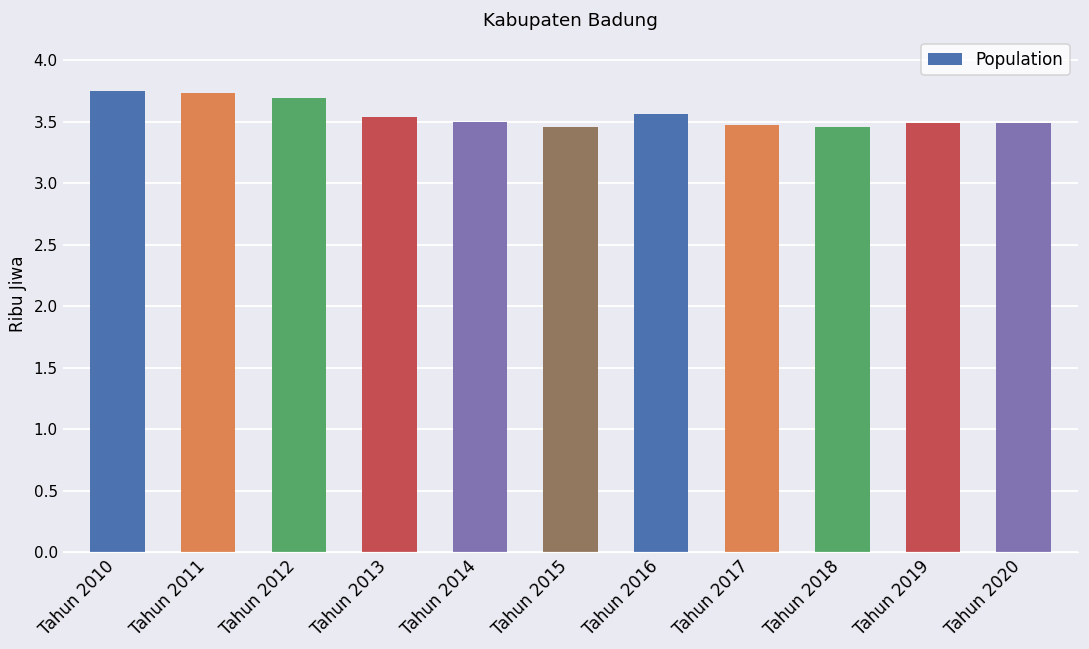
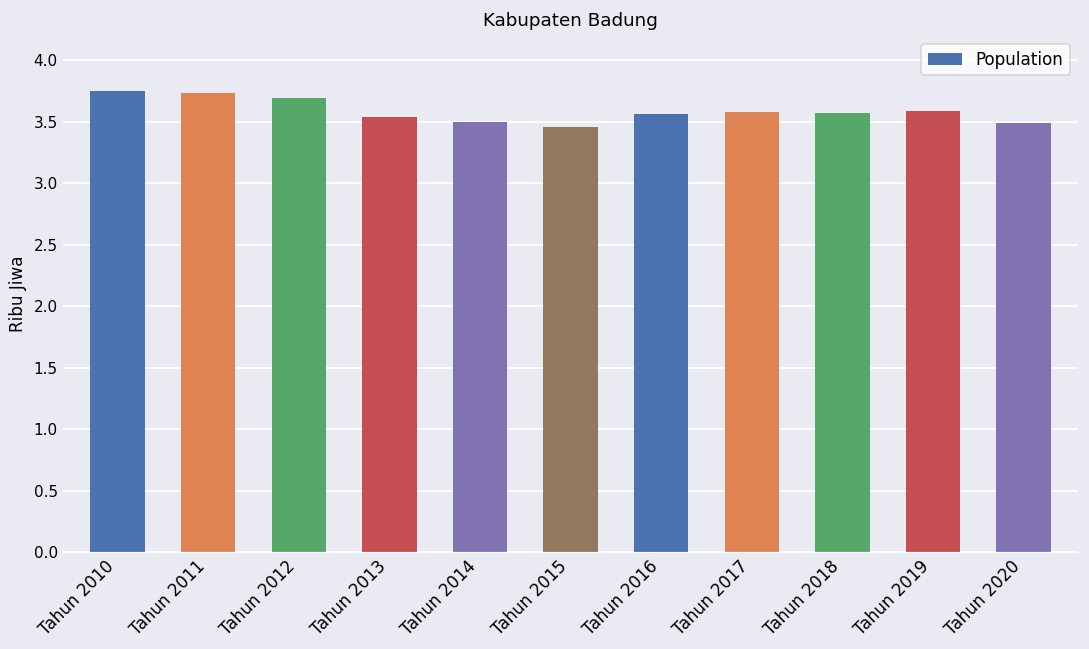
  {
    "Tahun 2010": 3.75,
    "Tahun 2011": 3.73,
    "Tahun 2012": 3.69,
    "Tahun 2013": 3.54,
    "Tahun 2014": 3.50,
    "Tahun 2015": 3.46,
    "Tahun 2016": 3.56,
-   "Tahun 2017": 3.47,
-   "Tahun 2018": 3.46,
-   "Tahun 2019": 3.49,
+   "Tahun 2017": 3.58,
+   "Tahun 2018": 3.57,
+   "Tahun 2019": 3.59,
    "Tahun 2020": 3.49
  }
